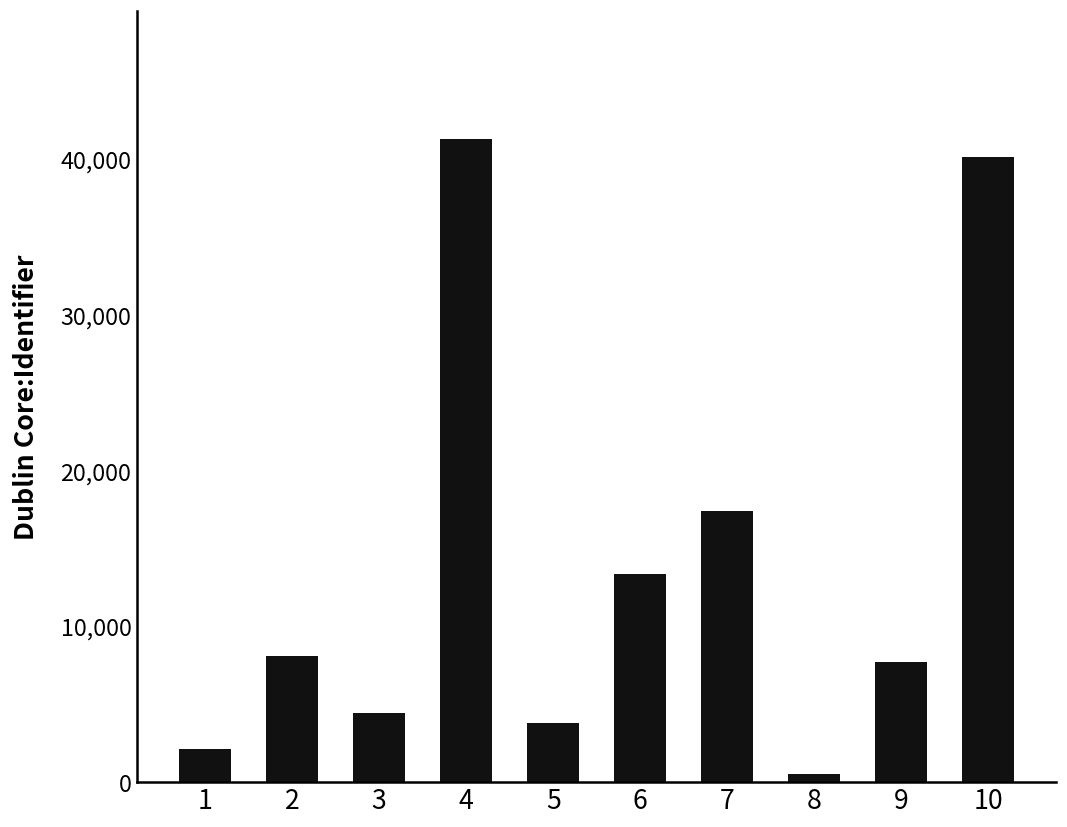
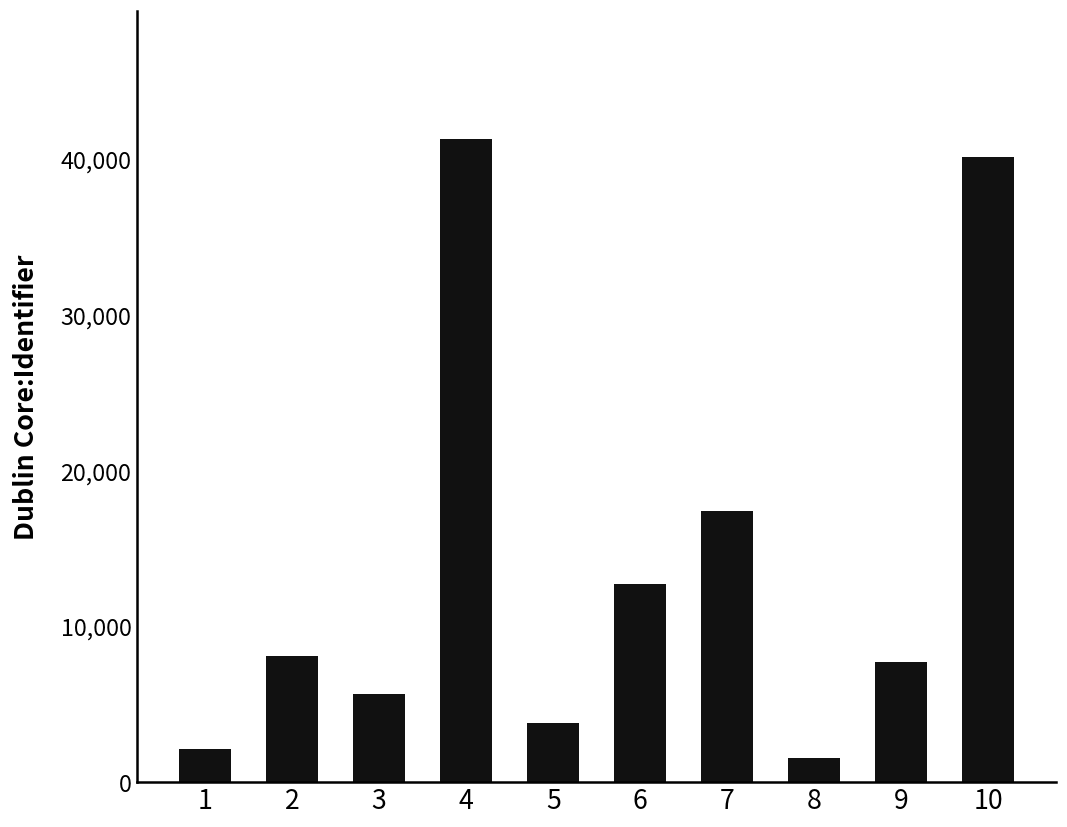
  {
    "1": "2,100",
    "2": "8,000",
-   "3": "4,400",
+   "3": "5,600",
    "4": "41,300",
    "5": "3,800",
-   "6": "13,300",
+   "6": "12,700",
    "7": "17,400",
-   "8": "500",
+   "8": "1,500",
    "9": "7,700",
    "10": "40,100"
  }
